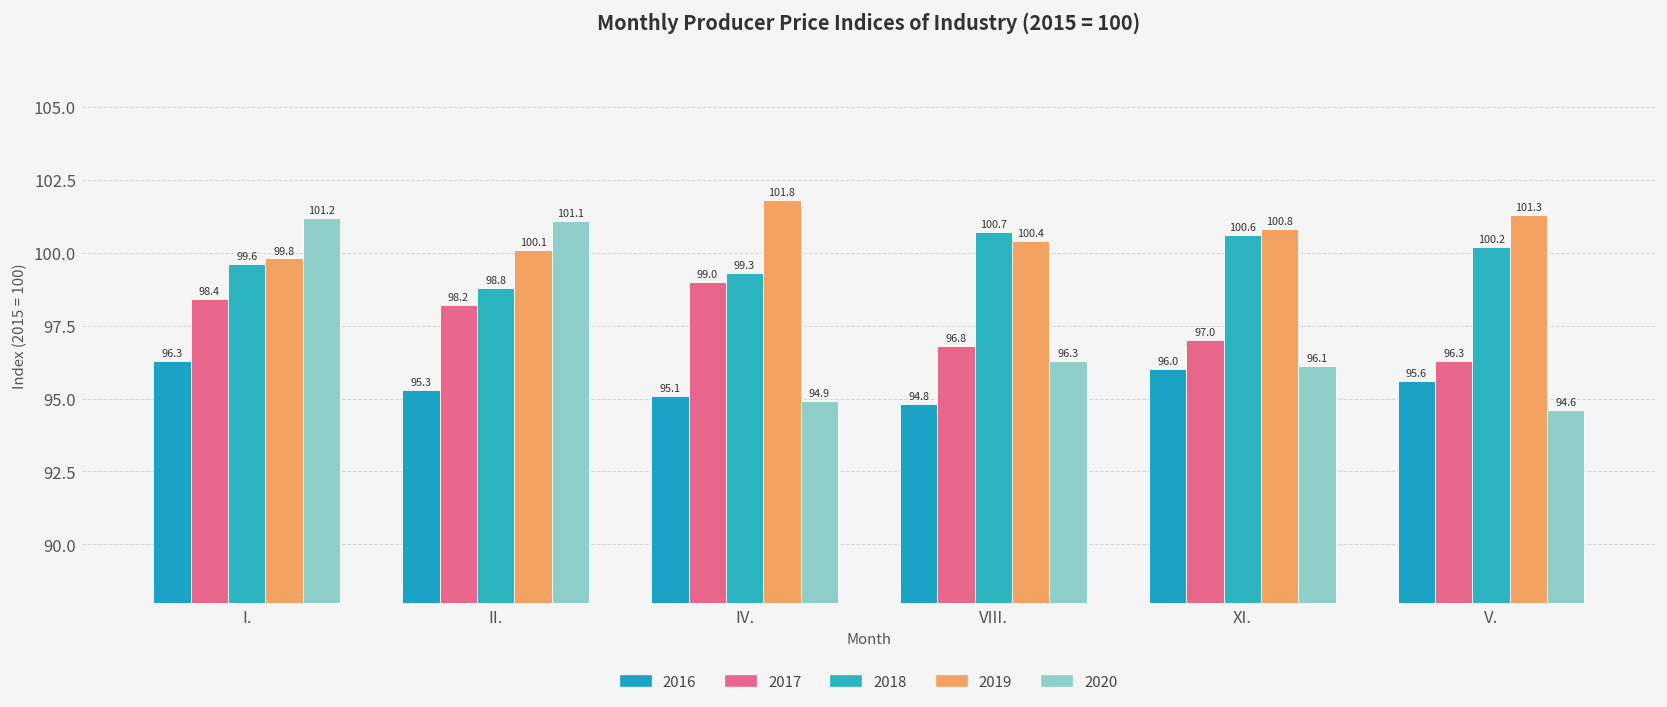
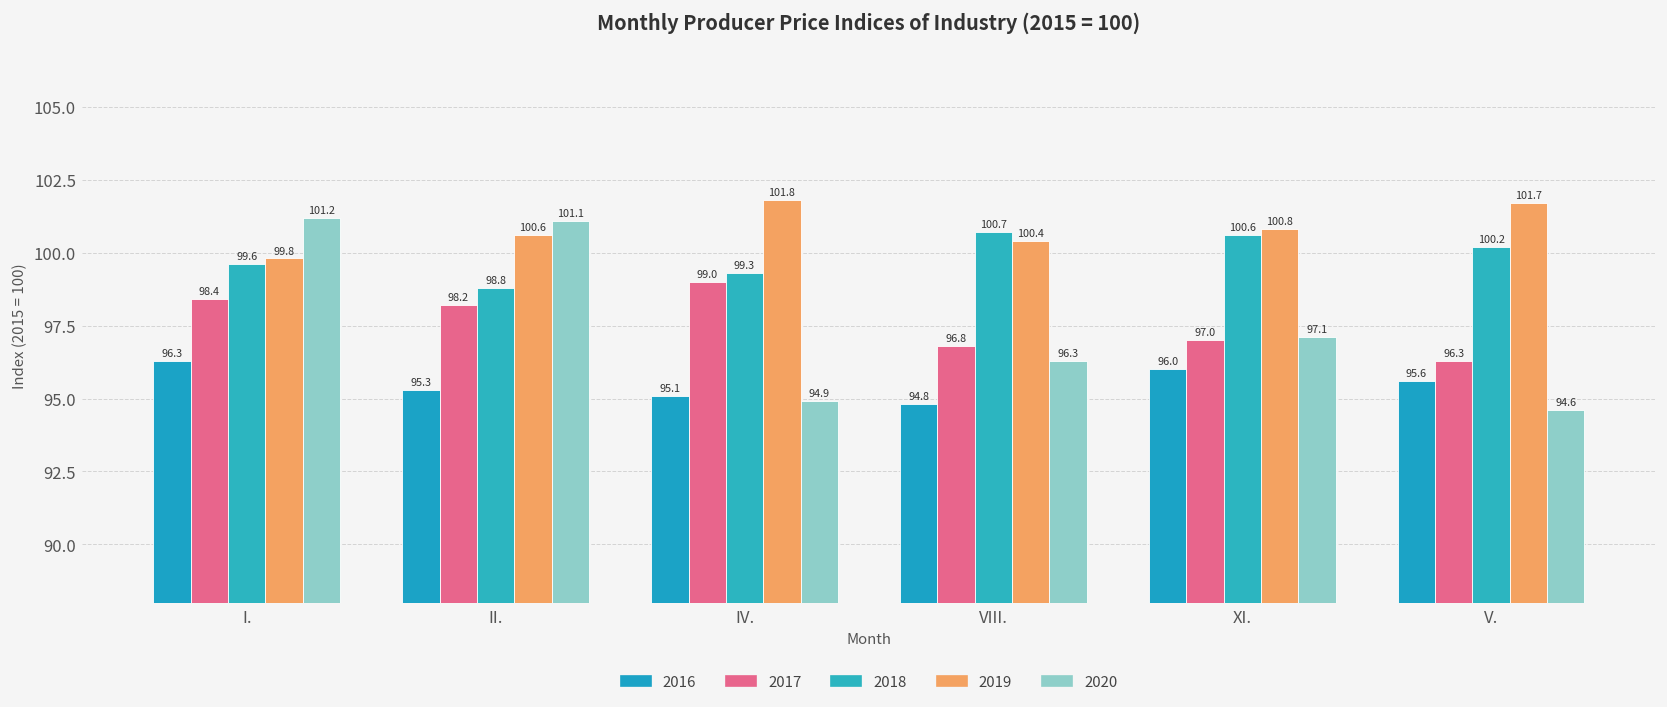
  {
    "2017": {
      "I.": 98.4,
      "II.": 98.2,
      "IV.": 99.0,
      "VIII.": 96.8,
      "XI.": 97.0,
      "V.": 96.3
    },
    "2019": {
      "I.": 99.8,
-     "II.": 100.1,
+     "II.": 100.6,
      "IV.": 101.8,
      "VIII.": 100.4,
      "XI.": 100.8,
-     "V.": 101.3
+     "V.": 101.7
    },
    "2020": {
      "I.": 101.2,
      "II.": 101.1,
      "IV.": 94.9,
      "VIII.": 96.3,
-     "XI.": 96.1,
+     "XI.": 97.1,
      "V.": 94.6
    }
  }
